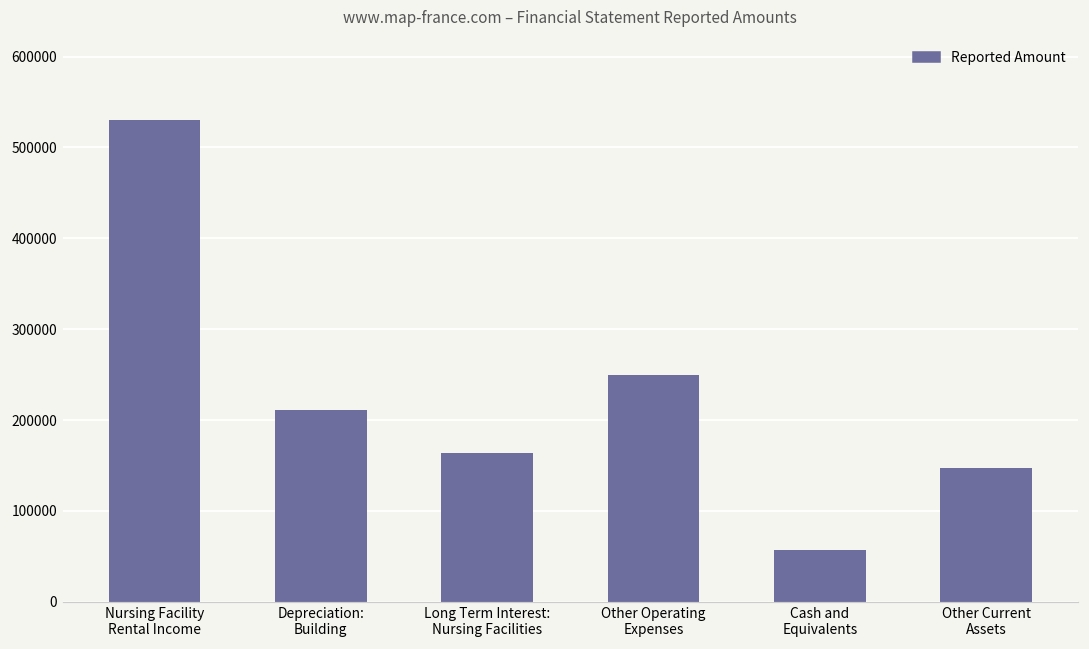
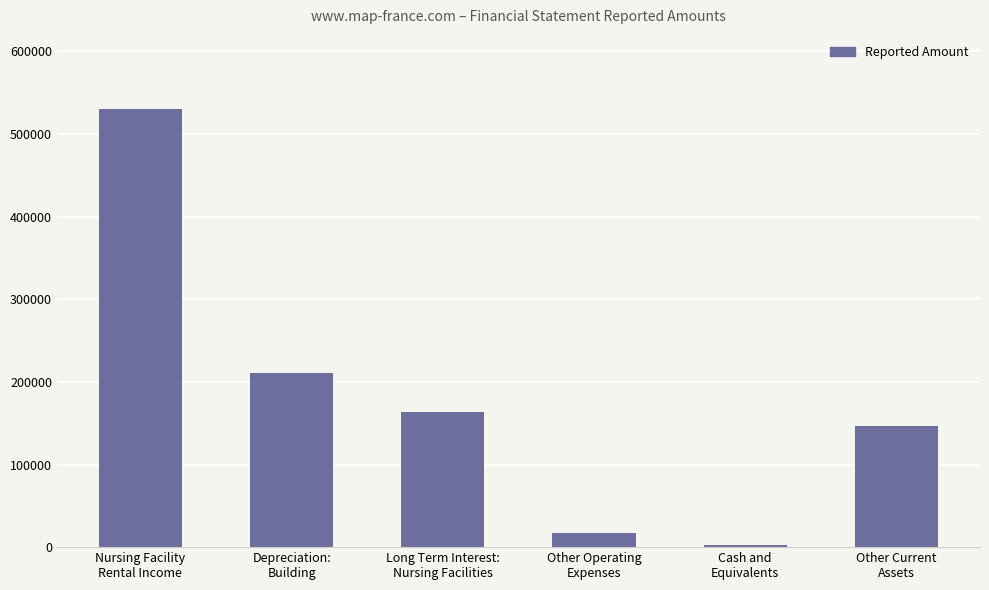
  {
    "Nursing Facility Rental Income": 530000,
    "Depreciation: Building": 210000,
    "Long Term Interest: Nursing Facilities": 160000,
-   "Other Operating Expenses": 250000,
-   "Cash and Equivalents": 60000,
+   "Other Operating Expenses": 20000,
+   "Cash and Equivalents": 0,
    "Other Current Assets": 150000
  }
